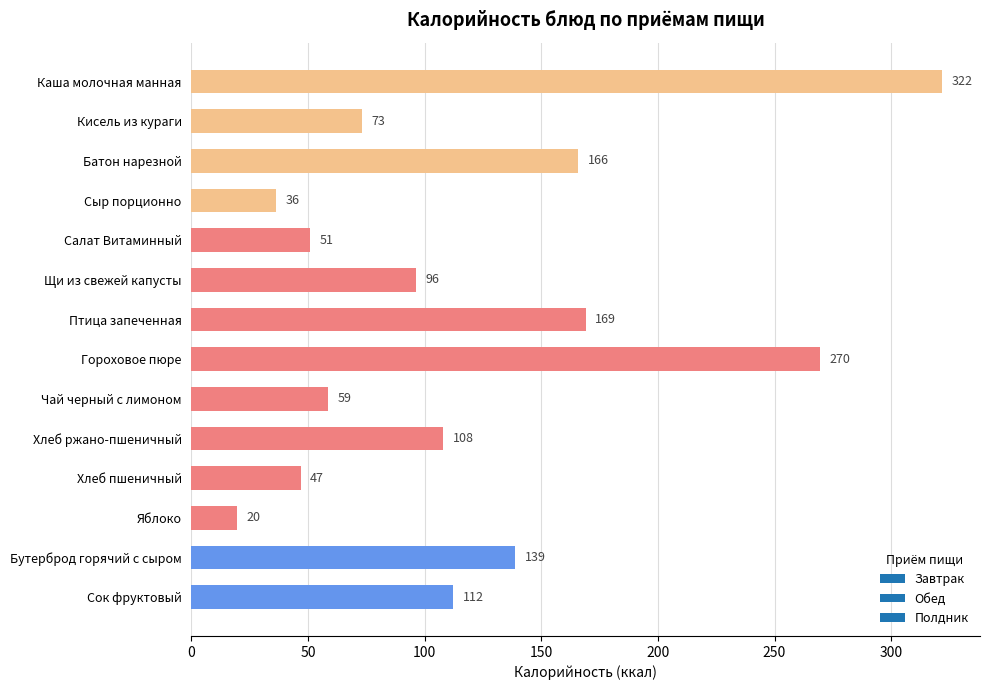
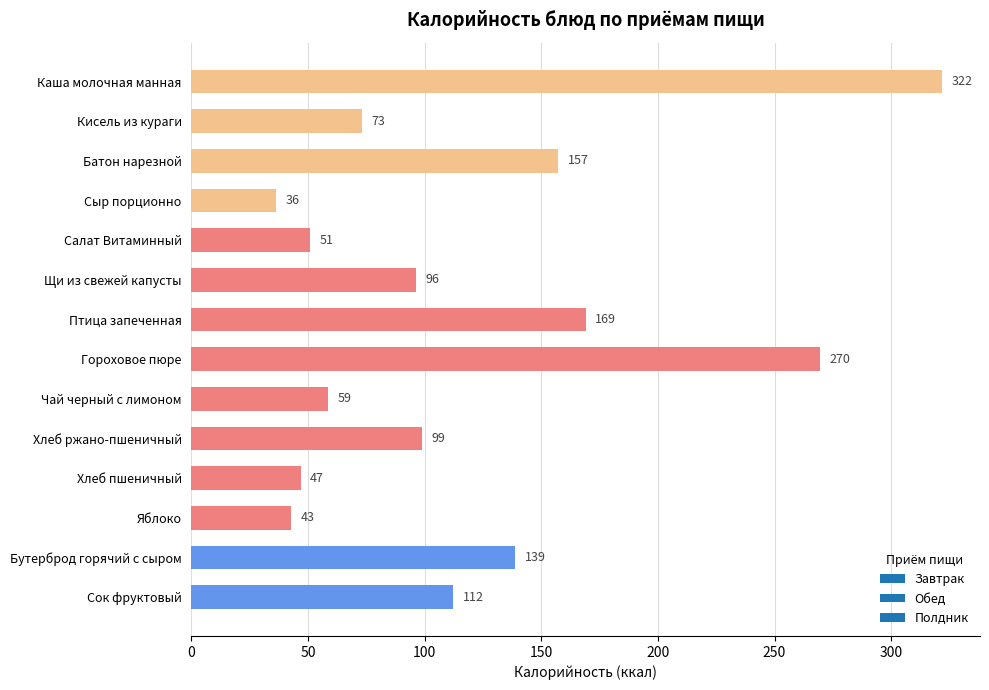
  {
    "Каша молочная манная": 322,
    "Кисель из кураги": 73,
-   "Батон нарезной": 166,
+   "Батон нарезной": 157,
    "Сыр порционно": 36,
    "Салат Витаминный": 51,
    "Щи из свежей капусты": 96,
    "Птица запеченная": 169,
    "Гороховое пюре": 270,
    "Чай черный с лимоном": 59,
-   "Хлеб ржано-пшеничный": 108,
+   "Хлеб ржано-пшеничный": 99,
    "Хлеб пшеничный": 47,
-   "Яблоко": 20,
+   "Яблоко": 43,
    "Бутерброд горячий с сыром": 139,
    "Сок фруктовый": 112
  }
